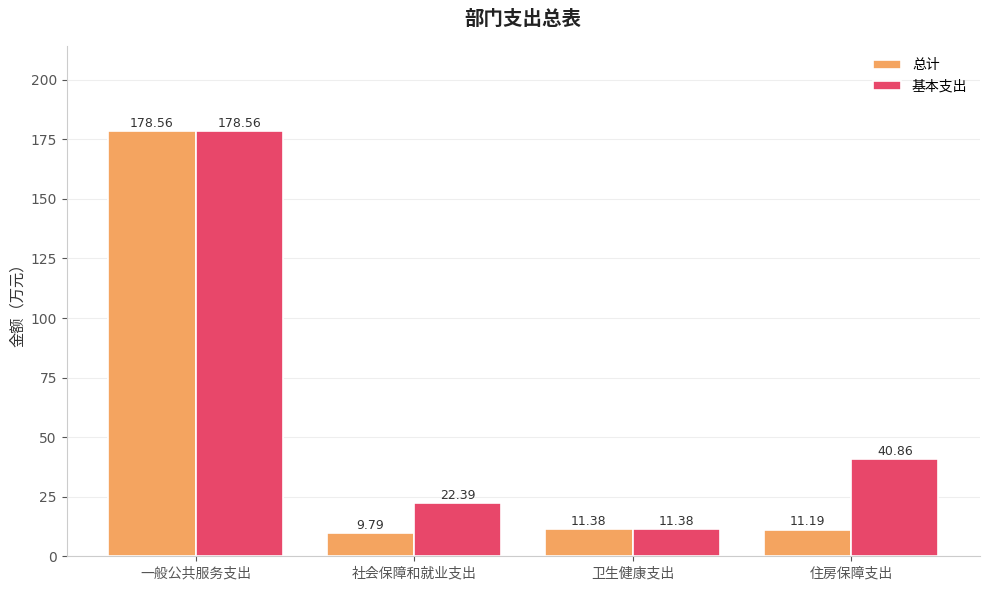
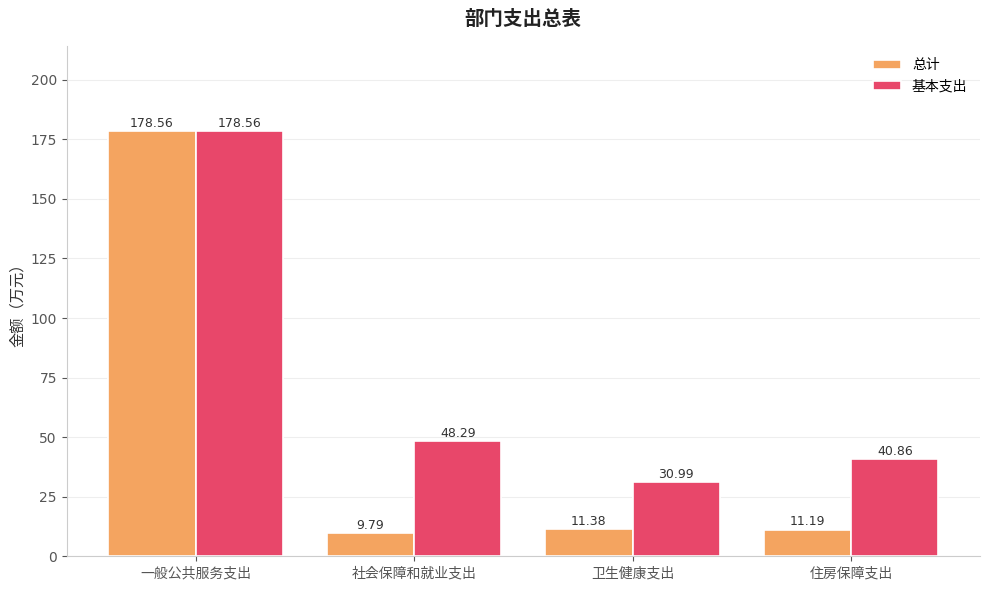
  {
    "总计": {
      "一般公共服务支出": 178.56,
      "社会保障和就业支出": 9.79,
      "卫生健康支出": 11.38,
      "住房保障支出": 11.19
    },
    "基本支出": {
      "一般公共服务支出": 178.56,
-     "社会保障和就业支出": 22.39,
-     "卫生健康支出": 11.38,
+     "社会保障和就业支出": 48.29,
+     "卫生健康支出": 30.99,
      "住房保障支出": 40.86
    }
  }
